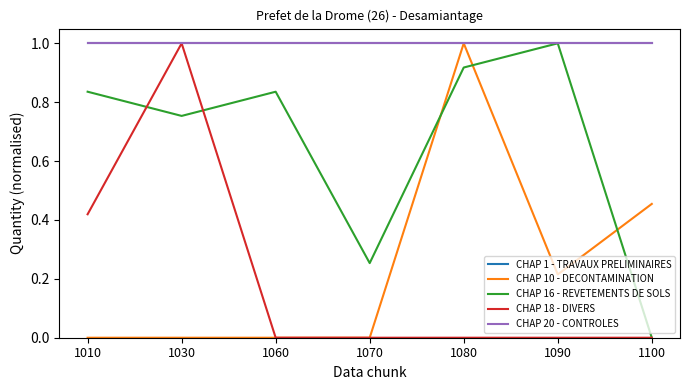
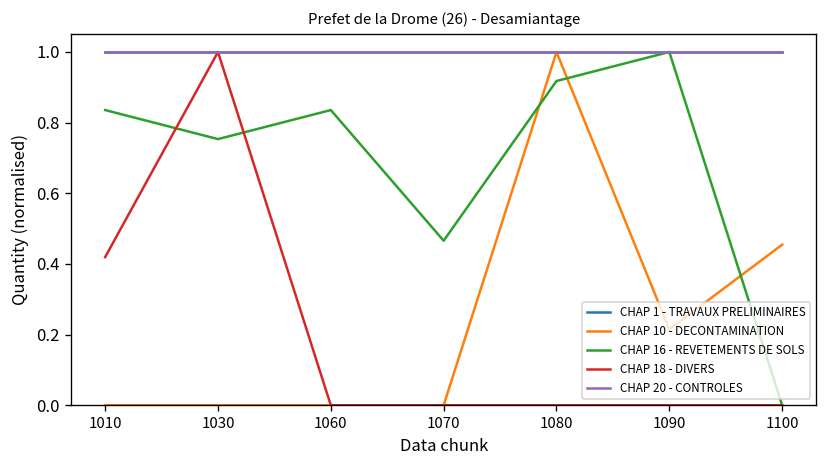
  {
    "CHAP 20 - CONTROLES": {
      "1010": 1.00,
      "1060": 1.00,
      "1070": 1.00,
      "1100": 1.00
    },
    "CHAP 10 - DECONTAMINATION": {
      "1010": 0.00,
      "1030": 0.00,
      "1100": 0.45
    },
    "CHAP 16 - REVETEMENTS DE SOLS": {
      "1010": 0.84,
      "1030": 0.75,
      "1060": 0.84,
-     "1070": 0.25,
+     "1070": 0.47,
      "1080": 0.92
    },
    "CHAP 18 - DIVERS": {
      "1010": 0.42,
      "1080": 0.00,
      "1090": 0.00
    }
  }
